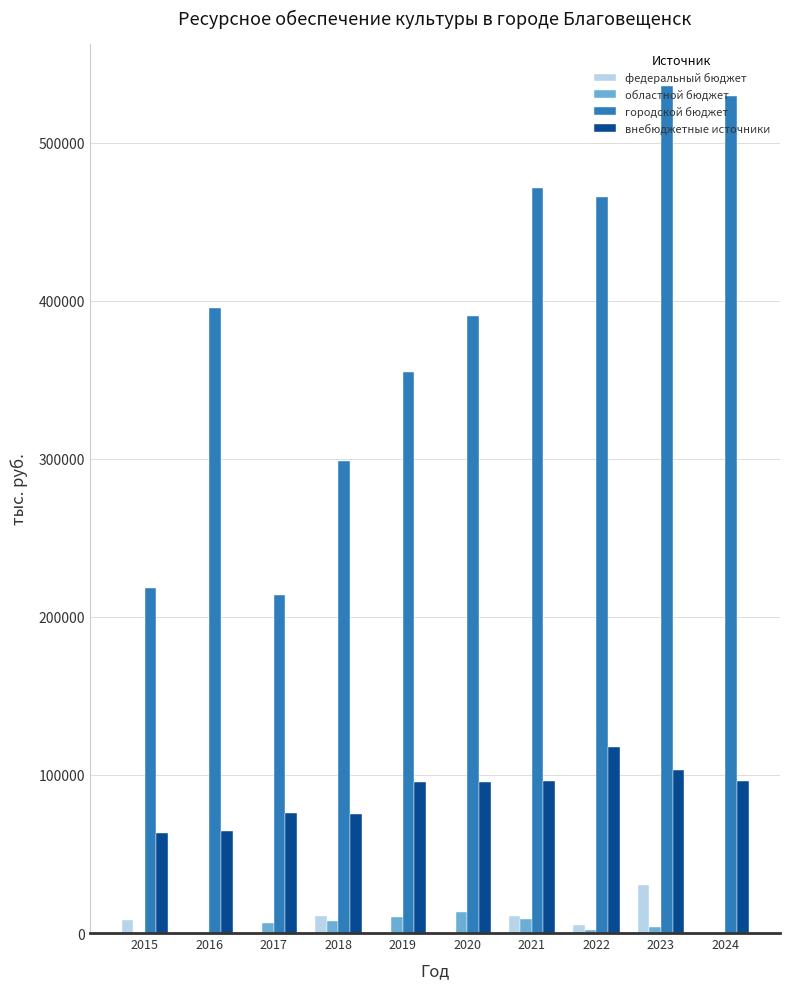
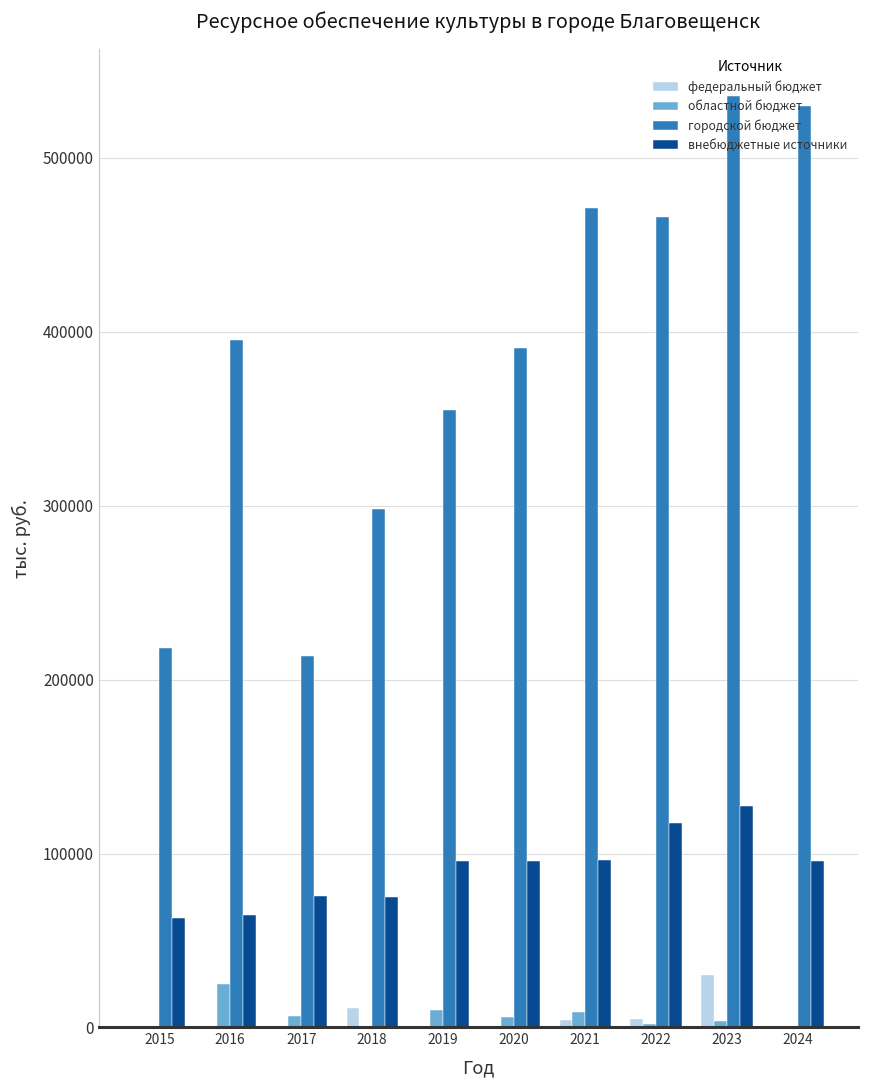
  {
    "федеральный бюджет": {
-     "2015": 8000,
+     "2015": 0,
      "2016": 0,
      "2018": 11000,
      "2019": 0,
      "2020": 0,
-     "2021": 11000,
+     "2021": 4000,
      "2022": 5000,
      "2023": 30000,
      "2024": 0
    },
    "областной бюджет": {
      "2015": 0,
-     "2016": 0,
+     "2016": 25000,
      "2017": 6000,
-     "2018": 8000,
+     "2018": 0,
      "2019": 10000,
-     "2020": 14000,
+     "2020": 6000,
      "2021": 9000,
      "2022": 2000,
      "2023": 4000,
      "2024": 0
    },
    "городской бюджет": {
      "2015": 218000,
      "2016": 395000,
      "2017": 214000,
      "2018": 298000,
      "2019": 355000,
      "2020": 391000,
      "2021": 471000,
      "2022": 466000,
      "2023": 536000,
      "2024": 530000
    },
    "внебюджетные источники": {
      "2015": 63000,
      "2016": 65000,
      "2017": 76000,
      "2018": 75000,
      "2019": 96000,
      "2020": 96000,
      "2021": 96000,
      "2022": 118000,
-     "2023": 103000,
+     "2023": 127000,
      "2024": 96000
    }
  }
